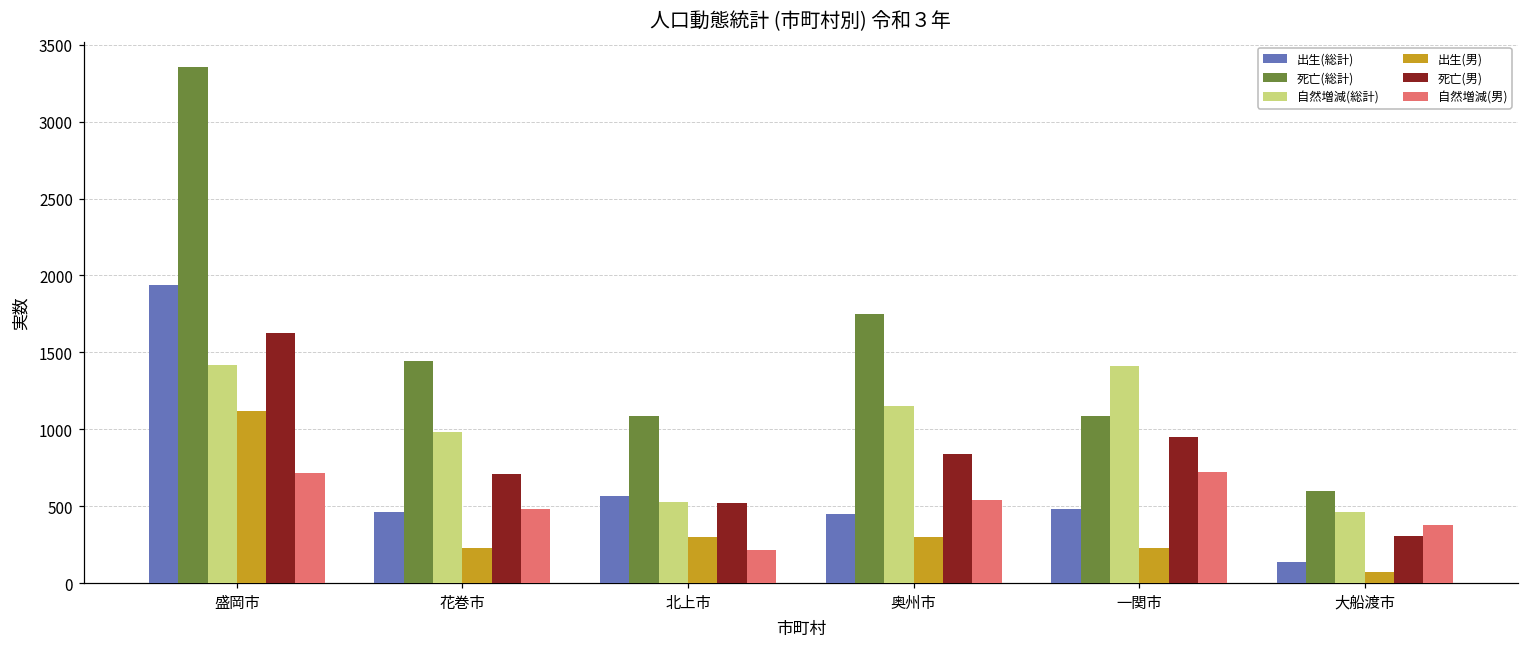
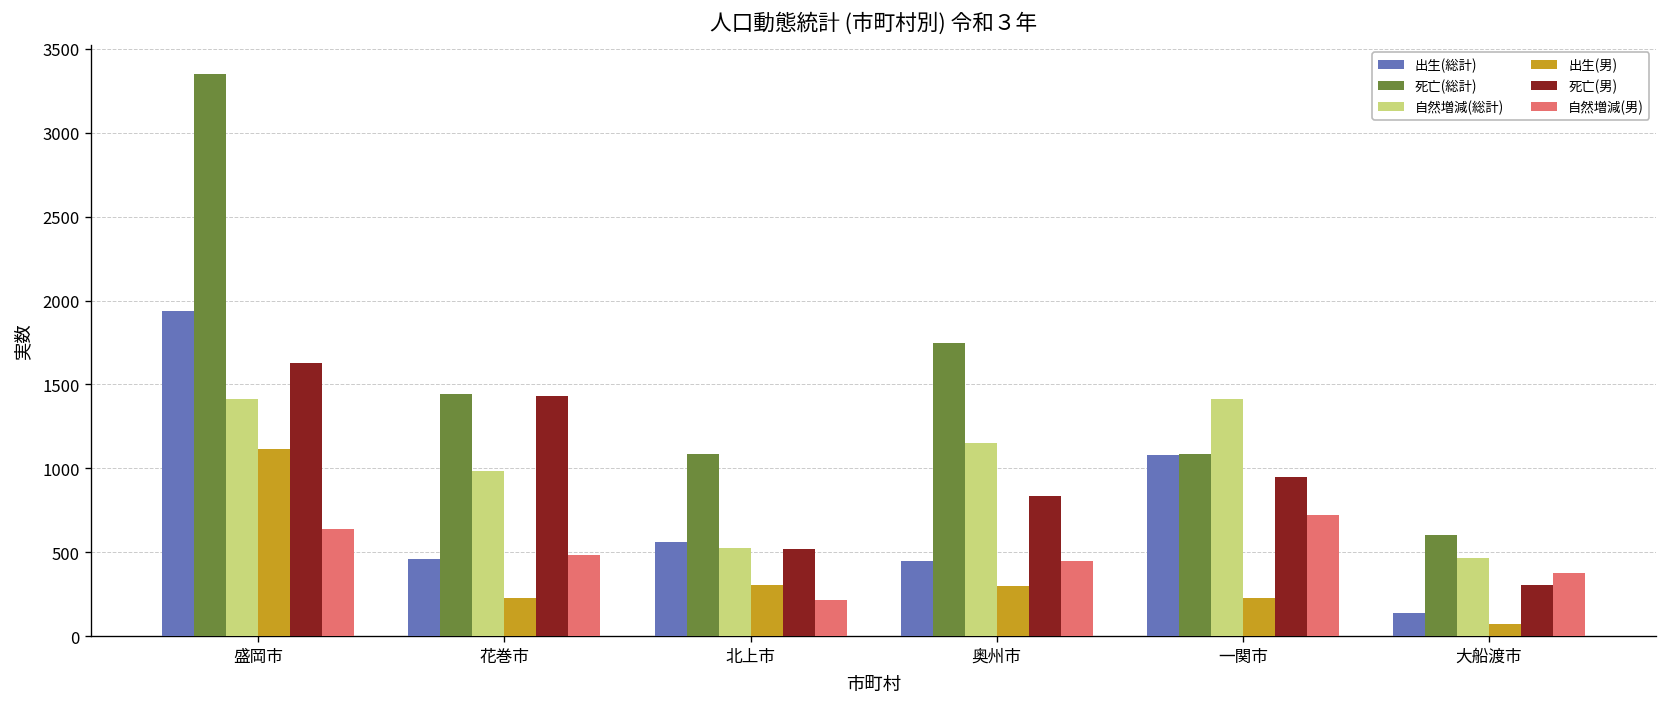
  {
    "出生(総計)": {
      "盛岡市": 1940,
      "花巻市": 460,
      "北上市": 560,
      "奥州市": 450,
-     "一関市": 480,
+     "一関市": 1080,
      "大船渡市": 140
    },
    "死亡(総計)": {
      "盛岡市": 3350,
      "花巻市": 1440,
      "北上市": 1090,
      "奥州市": 1750,
      "一関市": 1080,
      "大船渡市": 600
    },
    "自然増減(総計)": {
      "盛岡市": 1420,
      "花巻市": 980,
      "北上市": 530,
      "奥州市": 1150,
      "一関市": 1410,
      "大船渡市": 460
    },
    "出生(男)": {
      "盛岡市": 1120,
      "花巻市": 230,
      "北上市": 300,
      "奥州市": 300,
      "一関市": 230,
      "大船渡市": 80
    },
    "死亡(男)": {
      "盛岡市": 1630,
-     "花巻市": 710,
+     "花巻市": 1430,
      "北上市": 520,
      "奥州市": 840,
      "一関市": 950,
      "大船渡市": 310
    },
    "自然増減(男)": {
-     "盛岡市": 720,
+     "盛岡市": 640,
      "花巻市": 480,
      "北上市": 220,
-     "奥州市": 540,
+     "奥州市": 450,
      "一関市": 720,
      "大船渡市": 380
    }
  }
